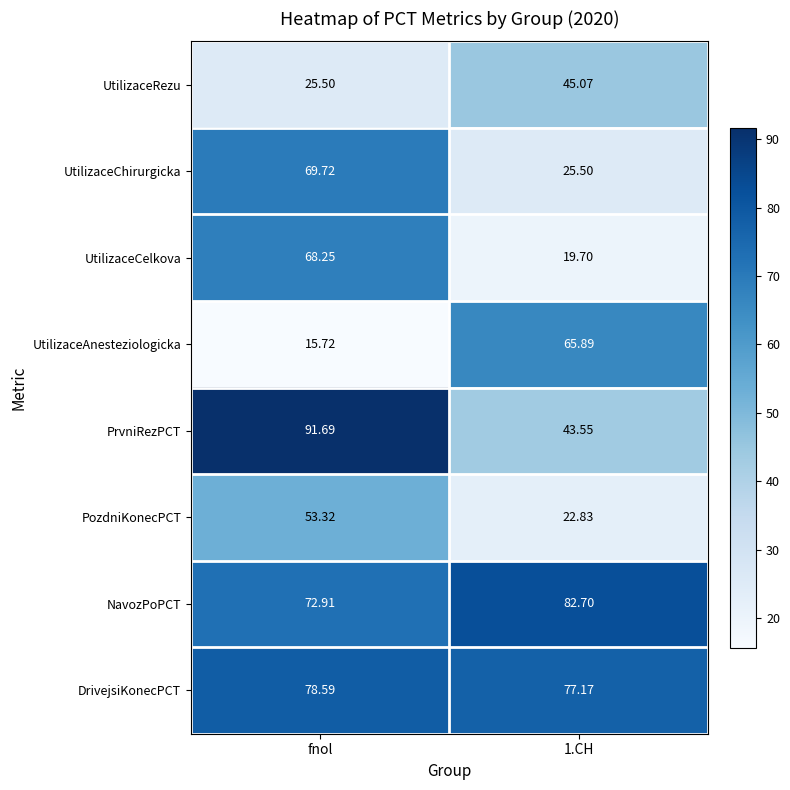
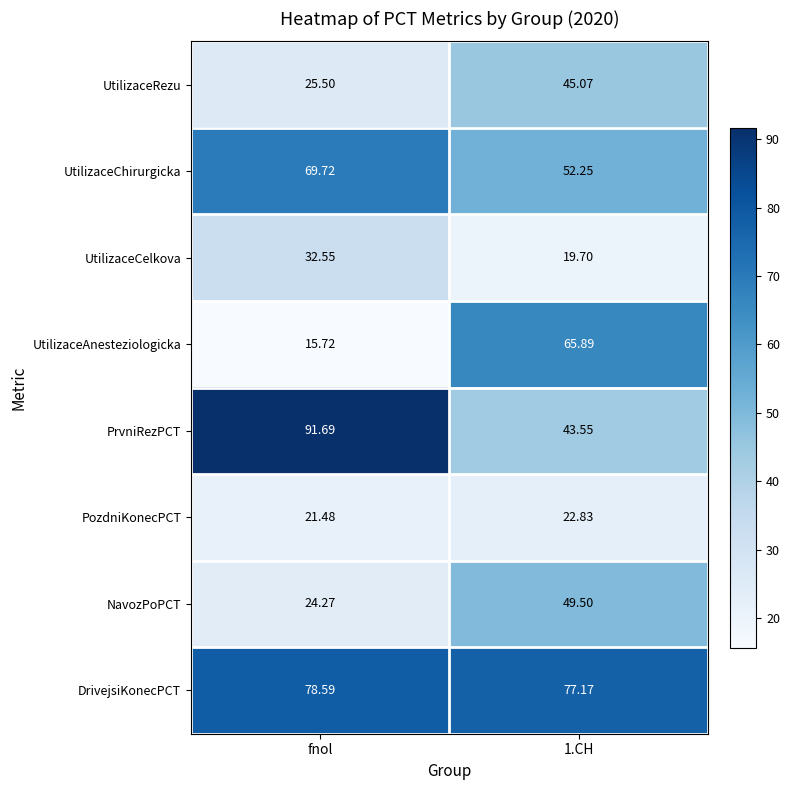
  {
    "UtilizaceRezu": {
      "fnol": 25.50,
      "1.CH": 45.07
    },
    "UtilizaceChirurgicka": {
      "fnol": 69.72,
-     "1.CH": 25.50
+     "1.CH": 52.25
    },
    "UtilizaceCelkova": {
-     "fnol": 68.25,
+     "fnol": 32.55,
      "1.CH": 19.70
    },
    "UtilizaceAnesteziologicka": {
      "fnol": 15.72,
      "1.CH": 65.89
    },
    "PrvniRezPCT": {
      "fnol": 91.69,
      "1.CH": 43.55
    },
    "PozdniKonecPCT": {
-     "fnol": 53.32,
+     "fnol": 21.48,
      "1.CH": 22.83
    },
    "NavozPoPCT": {
-     "fnol": 72.91,
-     "1.CH": 82.70
+     "fnol": 24.27,
+     "1.CH": 49.50
    },
    "DrivejsiKonecPCT": {
      "fnol": 78.59,
      "1.CH": 77.17
    }
  }
